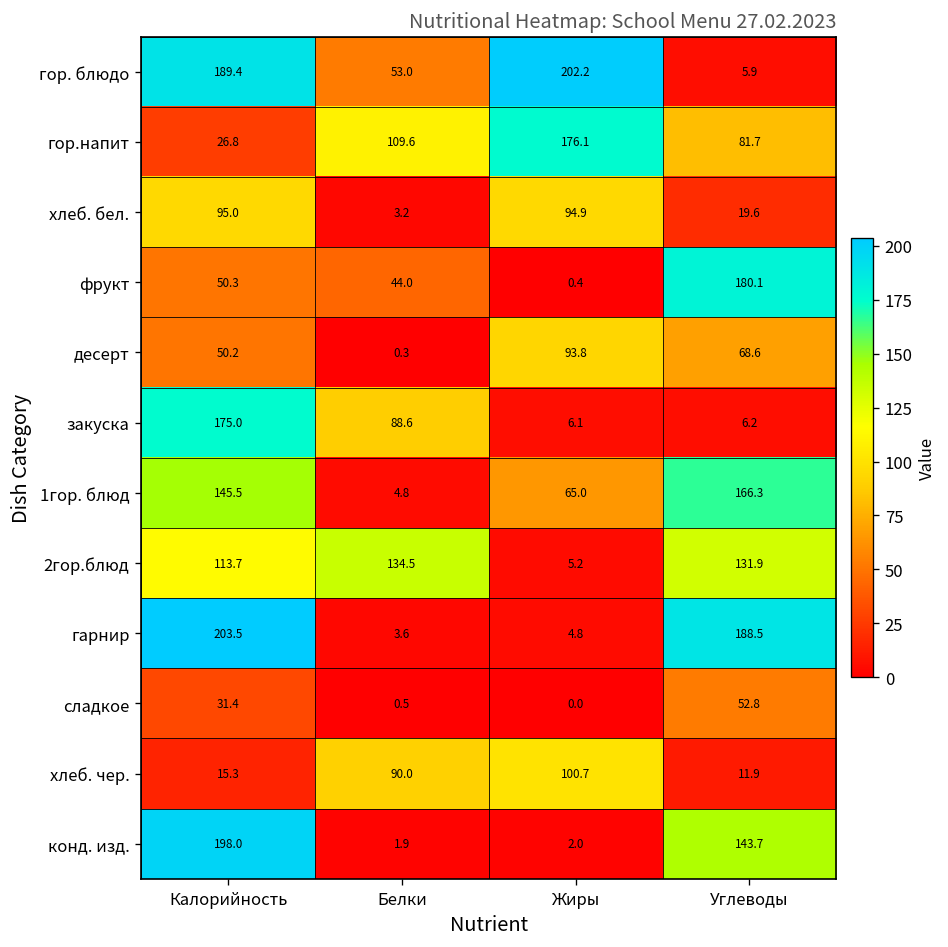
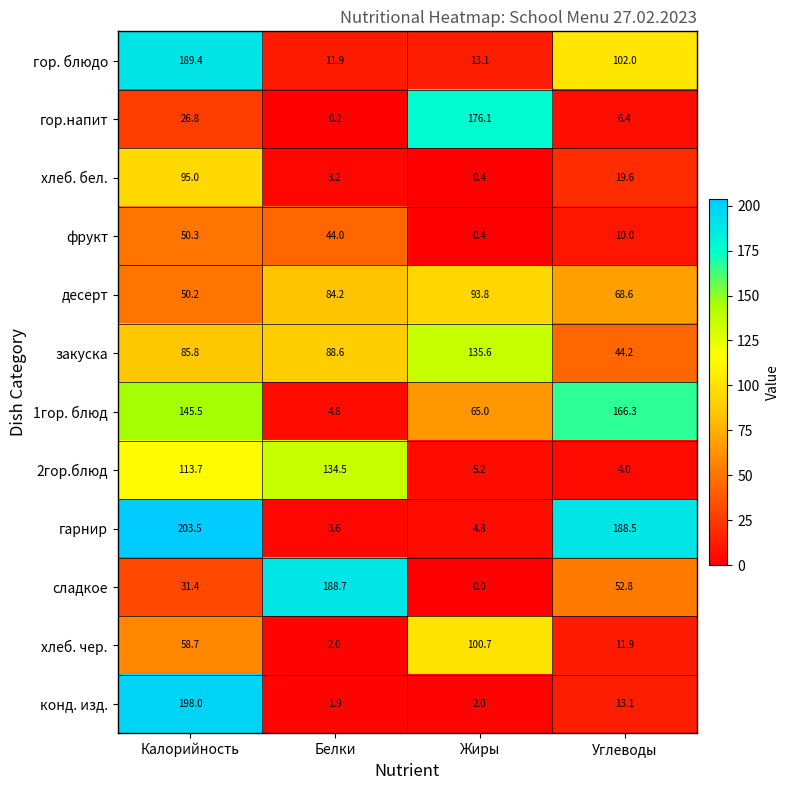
  {
    "гор. блюдо": {
      "Калорийность": 189.4,
-     "Белки": 53.0,
-     "Жиры": 202.2,
-     "Углеводы": 5.9
+     "Белки": 11.9,
+     "Жиры": 13.1,
+     "Углеводы": 102.0
    },
    "гор.напит": {
      "Калорийность": 26.8,
-     "Белки": 109.6,
+     "Белки": 0.2,
      "Жиры": 176.1,
-     "Углеводы": 81.7
+     "Углеводы": 6.4
    },
    "хлеб. бел.": {
      "Калорийность": 95.0,
      "Белки": 3.2,
-     "Жиры": 94.9,
+     "Жиры": 0.4,
      "Углеводы": 19.6
    },
    "фрукт": {
      "Калорийность": 50.3,
      "Белки": 44.0,
      "Жиры": 0.4,
-     "Углеводы": 180.1
+     "Углеводы": 10.0
    },
    "десерт": {
      "Калорийность": 50.2,
-     "Белки": 0.3,
+     "Белки": 84.2,
      "Жиры": 93.8,
      "Углеводы": 68.6
    },
    "закуска": {
-     "Калорийность": 175.0,
+     "Калорийность": 85.8,
      "Белки": 88.6,
-     "Жиры": 6.1,
-     "Углеводы": 6.2
+     "Жиры": 135.6,
+     "Углеводы": 44.2
    },
    "1гор. блюд": {
      "Калорийность": 145.5,
      "Белки": 4.8,
      "Жиры": 65.0,
      "Углеводы": 166.3
    },
    "2гор.блюд": {
      "Калорийность": 113.7,
      "Белки": 134.5,
      "Жиры": 5.2,
-     "Углеводы": 131.9
+     "Углеводы": 4.0
    },
    "гарнир": {
      "Калорийность": 203.5,
      "Белки": 3.6,
      "Жиры": 4.8,
      "Углеводы": 188.5
    },
    "сладкое": {
      "Калорийность": 31.4,
-     "Белки": 0.5,
+     "Белки": 188.7,
      "Жиры": 0.0,
      "Углеводы": 52.8
    },
    "хлеб. чер.": {
-     "Калорийность": 15.3,
-     "Белки": 90.0,
+     "Калорийность": 58.7,
+     "Белки": 2.0,
      "Жиры": 100.7,
      "Углеводы": 11.9
    },
    "конд. изд.": {
      "Калорийность": 198.0,
      "Белки": 1.9,
      "Жиры": 2.0,
-     "Углеводы": 143.7
+     "Углеводы": 13.1
    }
  }
